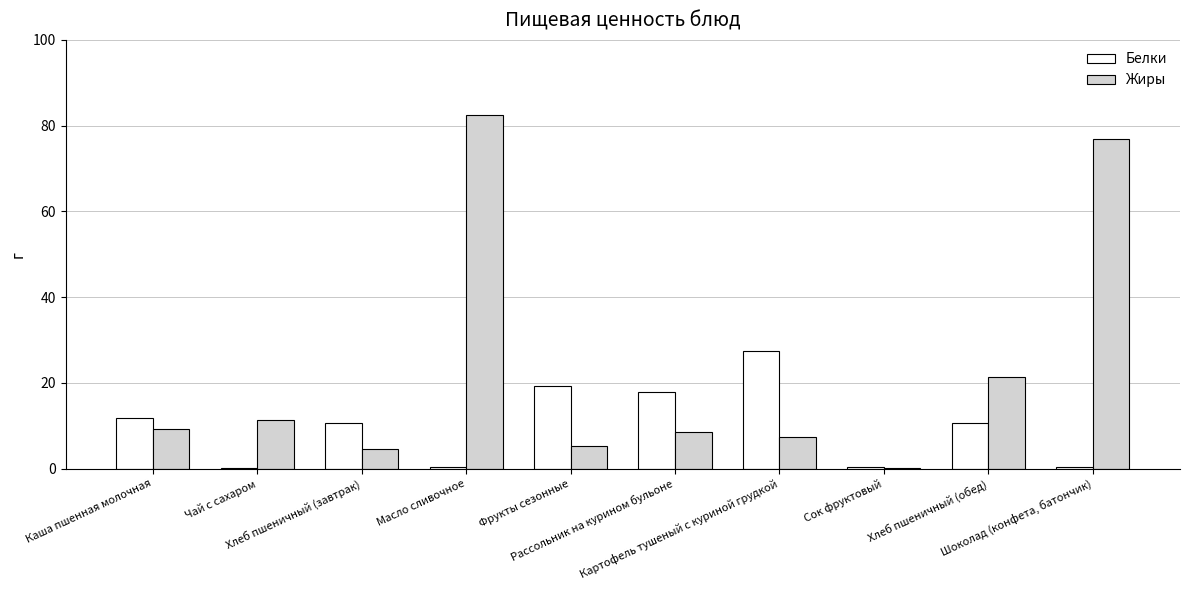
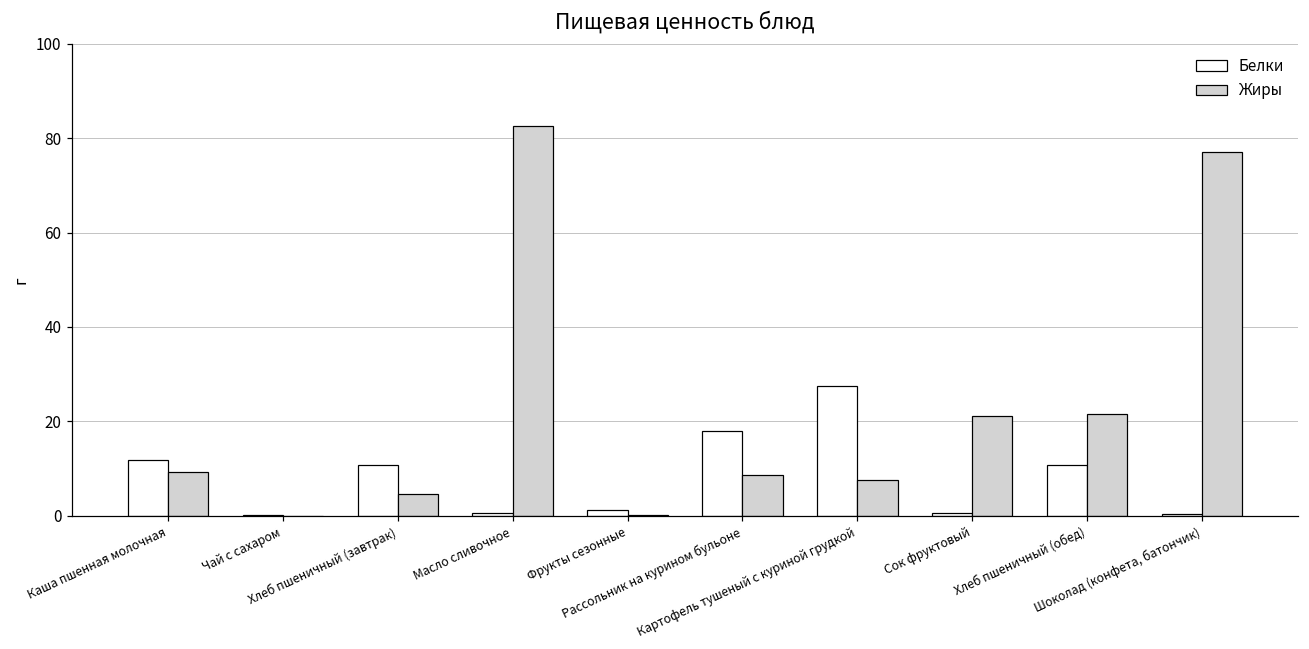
  {
    "Белки": {
      "Каша пшенная молочная": 12,
      "Хлеб пшеничный (завтрак)": 11,
-     "Фрукты сезонные": 19,
+     "Фрукты сезонные": 1,
      "Рассольник на курином бульоне": 18,
      "Картофель тушеный с куриной грудкой": 28,
      "Хлеб пшеничный (обед)": 11
    },
    "Жиры": {
      "Каша пшенная молочная": 9,
-     "Чай с сахаром": 11,
+     "Чай с сахаром": 0,
      "Хлеб пшеничный (завтрак)": 5,
      "Масло сливочное": 83,
-     "Фрукты сезонные": 5,
+     "Фрукты сезонные": 0,
      "Рассольник на курином бульоне": 9,
      "Картофель тушеный с куриной грудкой": 7,
-     "Сок фруктовый": 0,
+     "Сок фруктовый": 21,
      "Хлеб пшеничный (обед)": 22,
      "Шоколад (конфета, батончик)": 77
    }
  }
